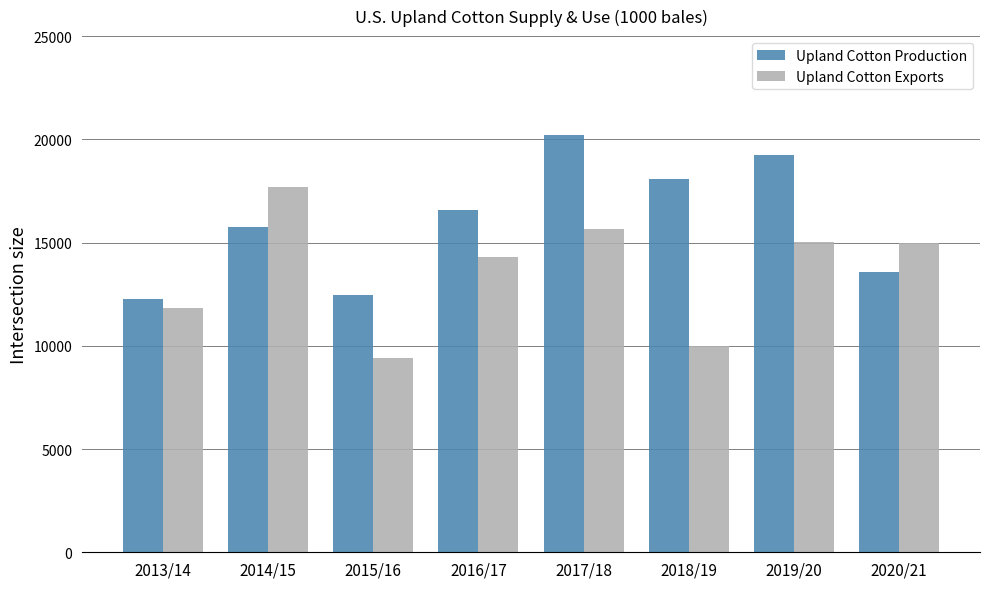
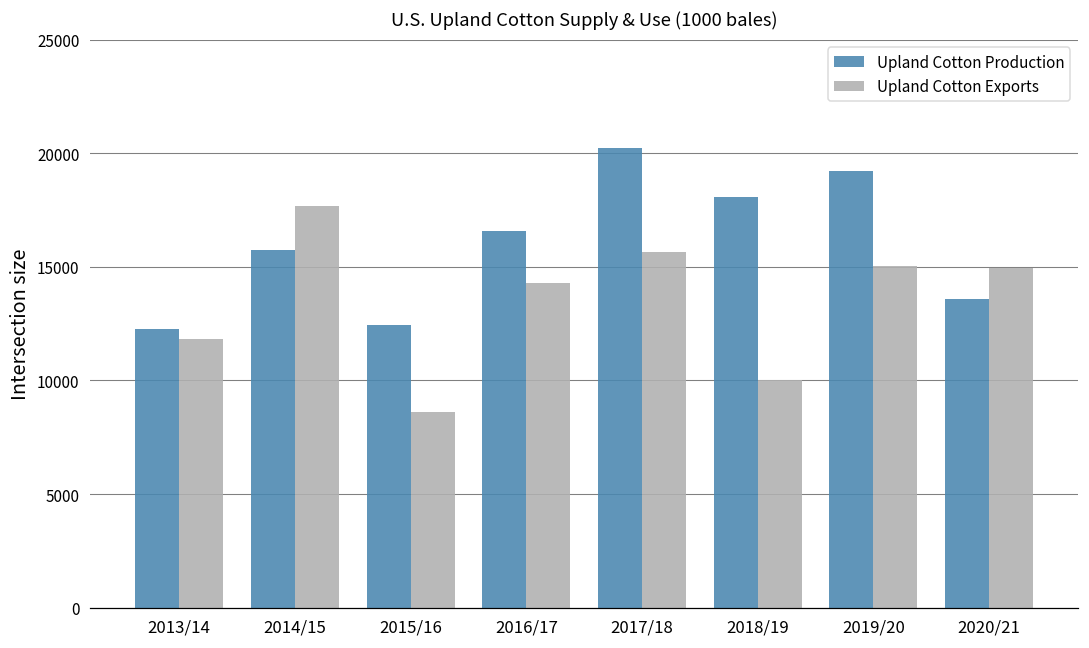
  {
    "Upland Cotton Production": {
      "2013/14": 12300,
      "2014/15": 15800,
      "2015/16": 12500,
      "2016/17": 16600,
      "2017/18": 20200,
      "2018/19": 18100,
      "2019/20": 19200,
      "2020/21": 13600
    },
    "Upland Cotton Exports": {
      "2013/14": 11800,
      "2014/15": 17700,
-     "2015/16": 9400,
+     "2015/16": 8600,
      "2016/17": 14300,
      "2017/18": 15600,
      "2018/19": 10000,
      "2019/20": 15000,
      "2020/21": 15000
    }
  }
